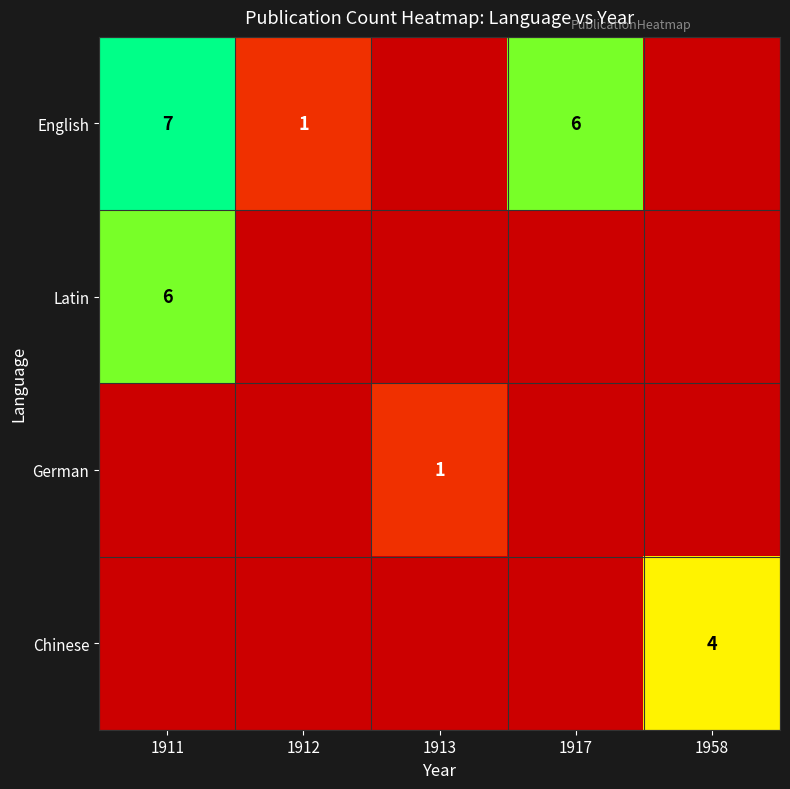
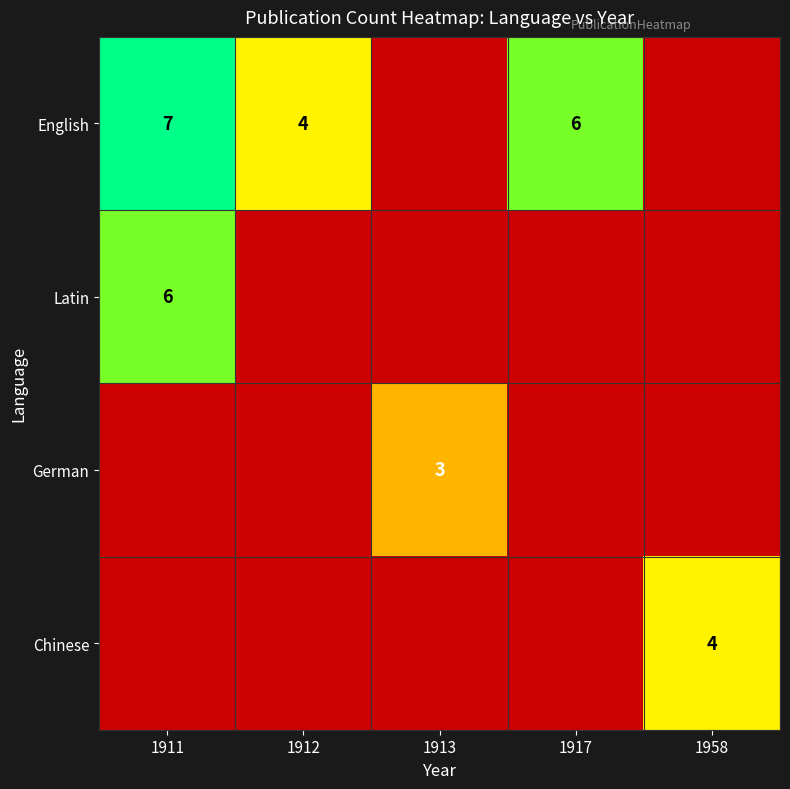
  {
    "English": {
      "1911": 7,
-     "1912": 1,
+     "1912": 4,
      "1917": 6
    },
    "Latin": {
      "1911": 6
    },
    "German": {
-     "1913": 1
+     "1913": 3
    },
    "Chinese": {
      "1958": 4
    }
  }
